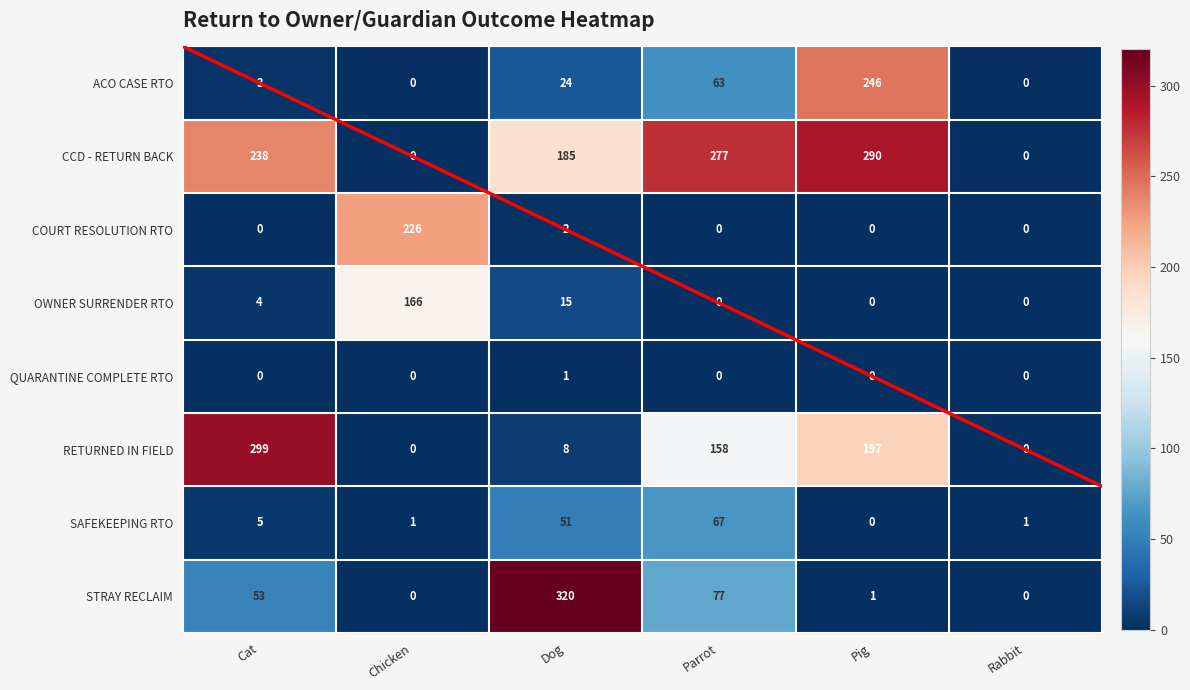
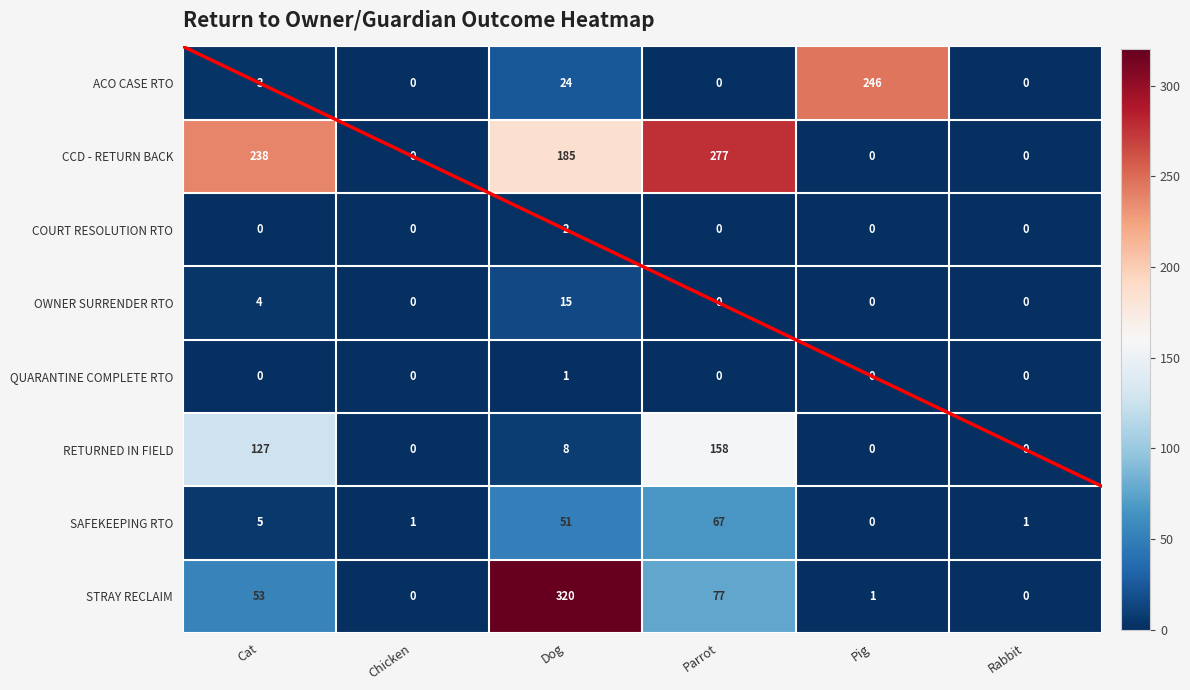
  {
    "ACO CASE RTO": {
      "Cat": 3,
      "Chicken": 0,
      "Dog": 24,
-     "Parrot": 63,
+     "Parrot": 0,
      "Pig": 246,
      "Rabbit": 0
    },
    "CCD - RETURN BACK": {
      "Cat": 238,
      "Chicken": 0,
      "Dog": 185,
      "Parrot": 277,
-     "Pig": 290,
+     "Pig": 0,
      "Rabbit": 0
    },
    "COURT RESOLUTION RTO": {
      "Cat": 0,
-     "Chicken": 226,
+     "Chicken": 0,
      "Dog": 2,
      "Parrot": 0,
      "Pig": 0,
      "Rabbit": 0
    },
    "OWNER SURRENDER RTO": {
      "Cat": 4,
-     "Chicken": 166,
+     "Chicken": 0,
      "Dog": 15,
      "Parrot": 0,
      "Pig": 0,
      "Rabbit": 0
    },
    "QUARANTINE COMPLETE RTO": {
      "Cat": 0,
      "Chicken": 0,
      "Dog": 1,
      "Parrot": 0,
      "Pig": 0,
      "Rabbit": 0
    },
    "RETURNED IN FIELD": {
-     "Cat": 299,
+     "Cat": 127,
      "Chicken": 0,
      "Dog": 8,
      "Parrot": 158,
-     "Pig": 197,
+     "Pig": 0,
      "Rabbit": 0
    },
    "SAFEKEEPING RTO": {
      "Cat": 5,
      "Chicken": 1,
      "Dog": 51,
      "Parrot": 67,
      "Pig": 0,
      "Rabbit": 1
    },
    "STRAY RECLAIM": {
      "Cat": 53,
      "Chicken": 0,
      "Dog": 320,
      "Parrot": 77,
      "Pig": 1,
      "Rabbit": 0
    }
  }
